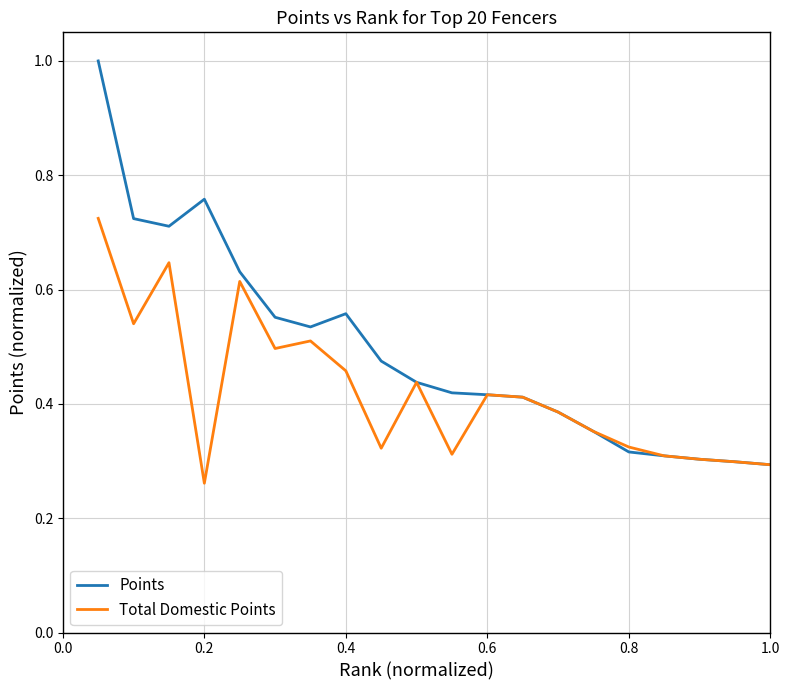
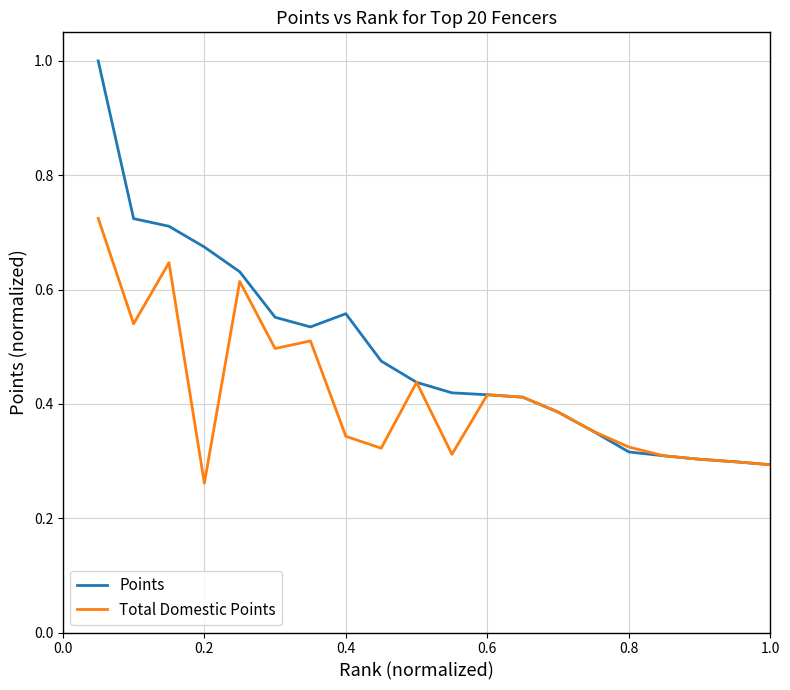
  {
    "Points": {
-     "0.2": 0.76,
+     "0.2": 0.67,
      "0.4": 0.56,
      "0.8": 0.32
    },
    "Total Domestic Points": {
      "0.2": 0.26,
-     "0.4": 0.46,
+     "0.4": 0.34,
      "0.8": 0.32
    }
  }
